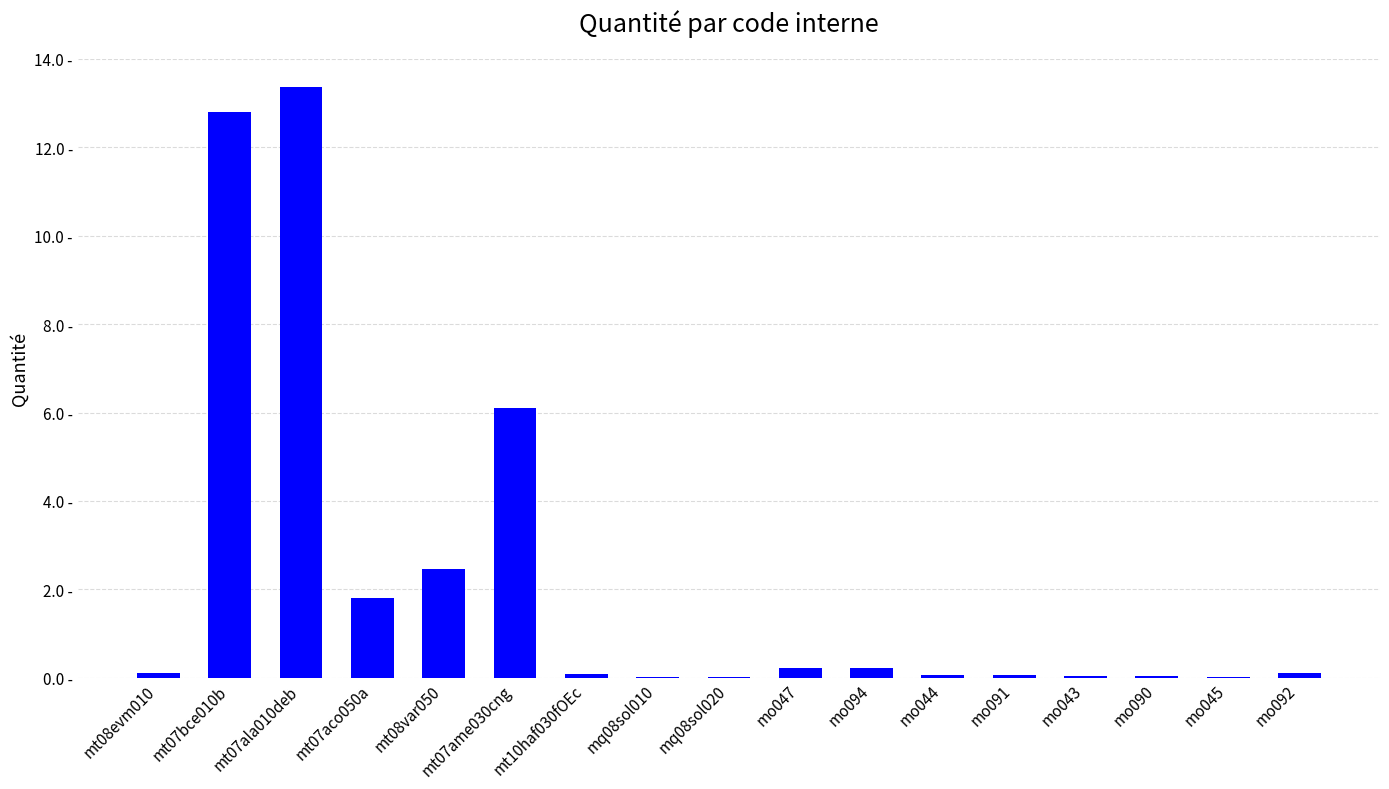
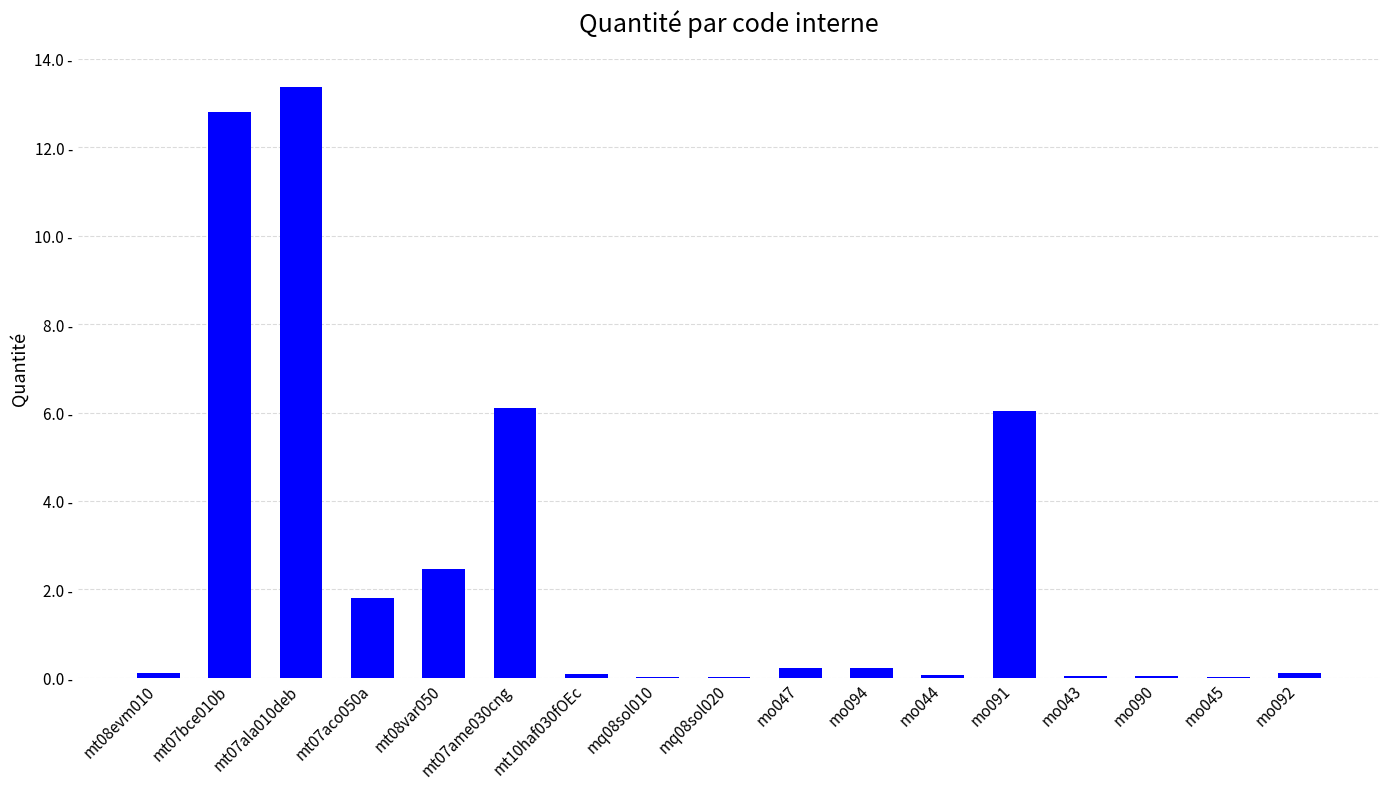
  {
    "mt08evm010": "0.1 -",
    "mt07bce010b": "12.8 -",
    "mt07ala010deb": "13.4 -",
    "mt07aco050a": "1.8 -",
    "mt08var050": "2.5 -",
    "mt07ame030cng": "6.1 -",
    "mt10haf030fOEc": "0.1 -",
    "mo047": "0.2 -",
    "mo094": "0.2 -",
    "mo044": "0.1 -",
-   "mo091": "0.1 -",
+   "mo091": "6.0 -",
    "mo092": "0.1 -"
  }
